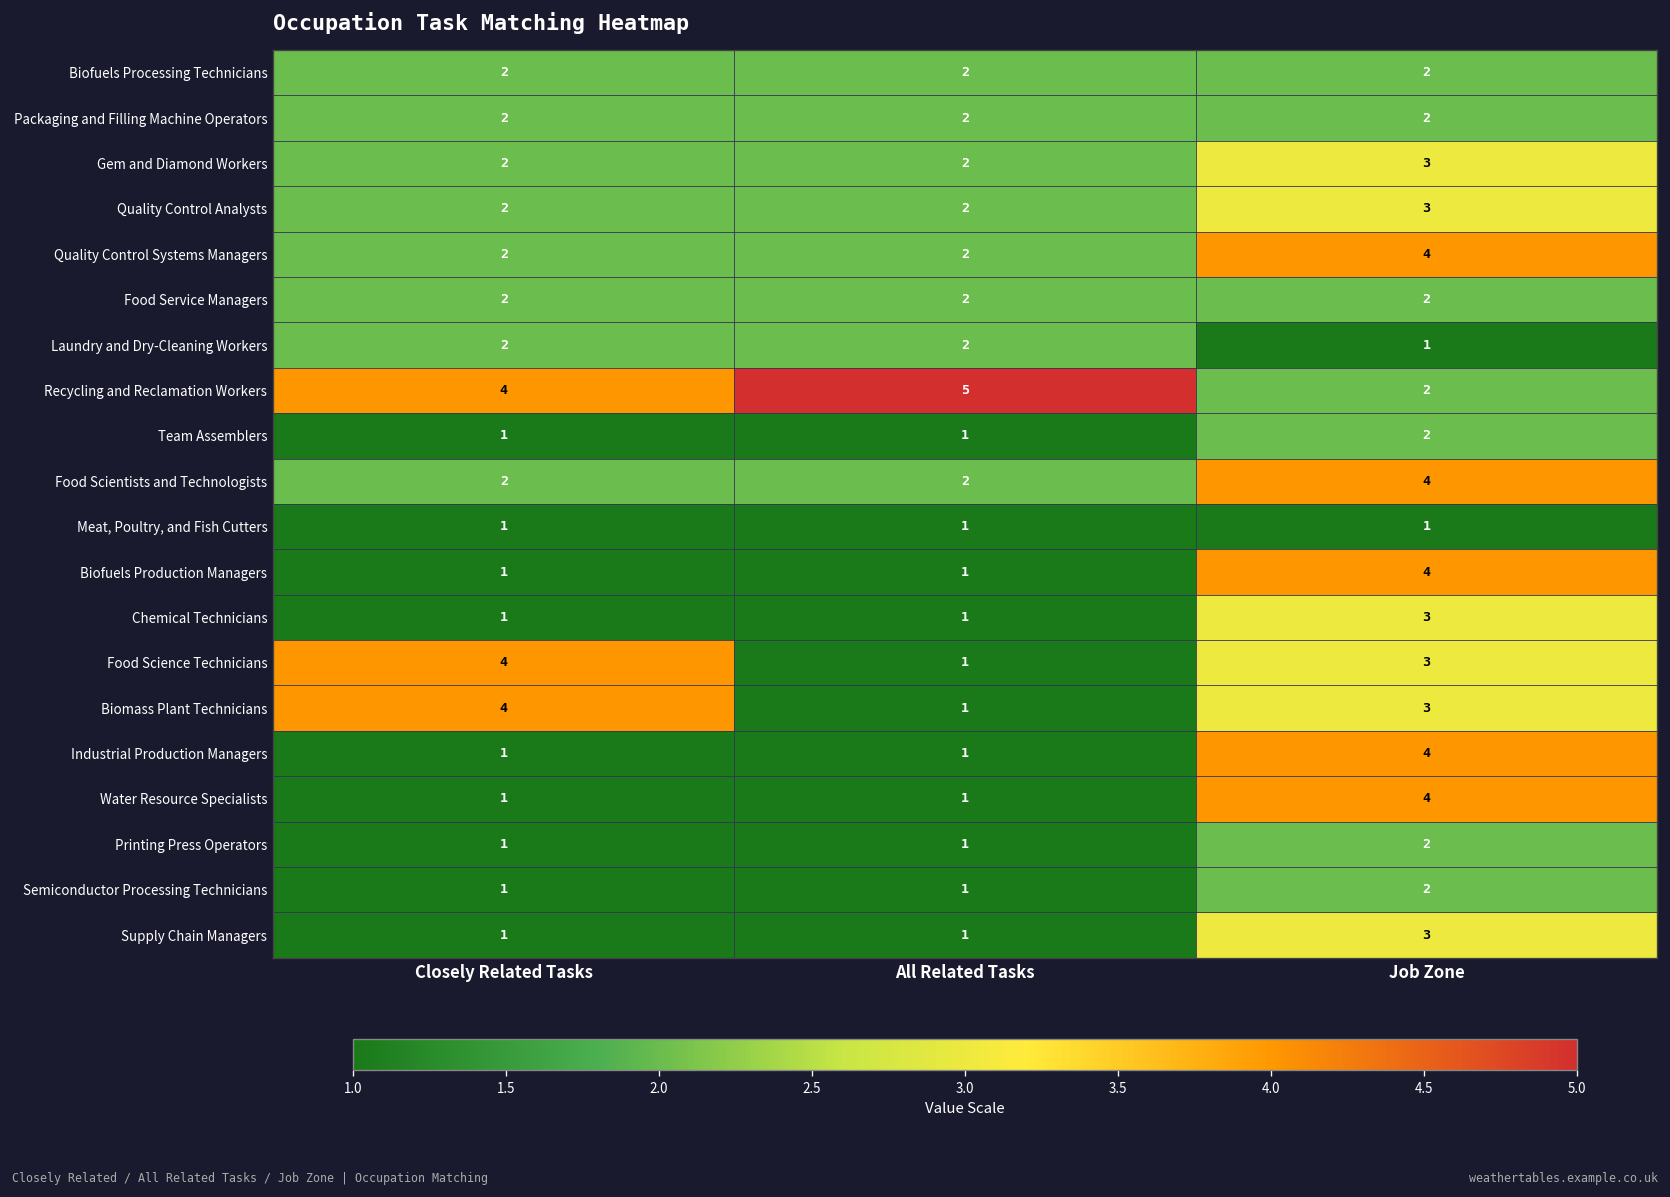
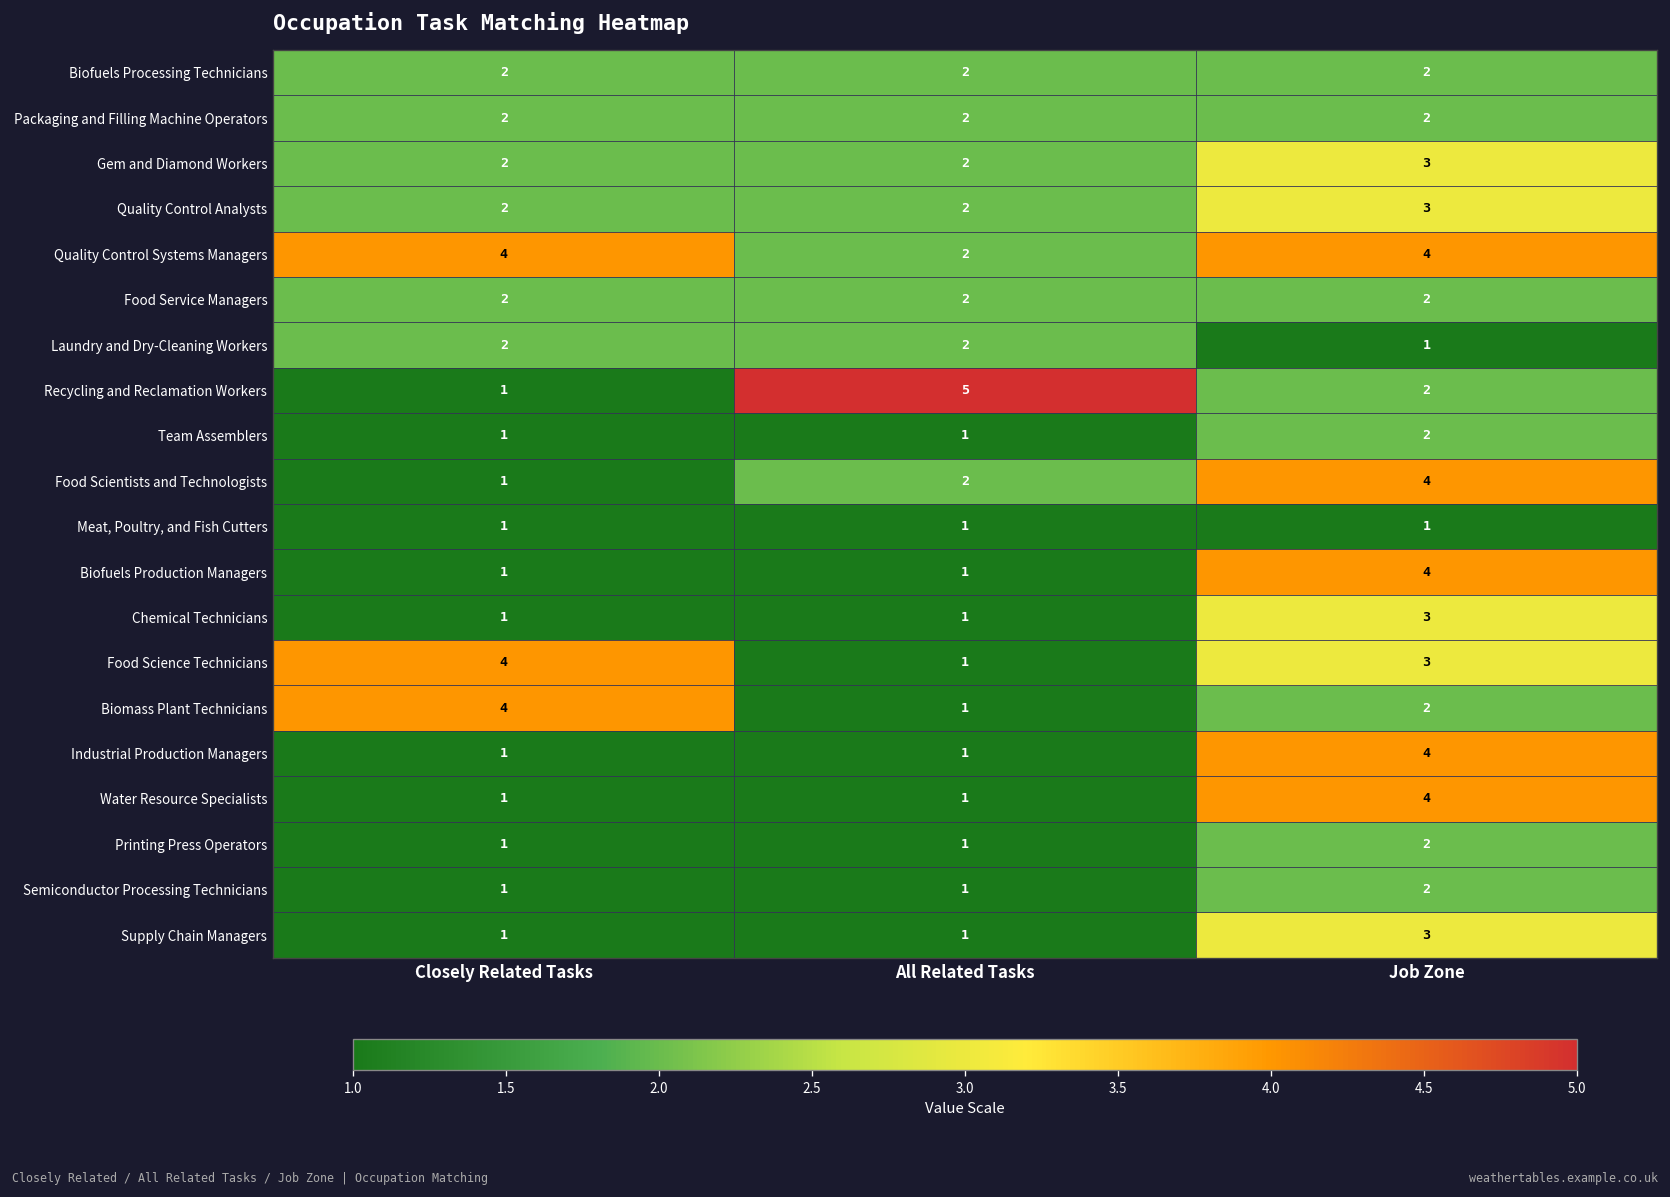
  {
    "Biofuels Processing Technicians": {
      "Closely Related Tasks": 2,
      "All Related Tasks": 2,
      "Job Zone": 2
    },
    "Packaging and Filling Machine Operators": {
      "Closely Related Tasks": 2,
      "All Related Tasks": 2,
      "Job Zone": 2
    },
    "Gem and Diamond Workers": {
      "Closely Related Tasks": 2,
      "All Related Tasks": 2,
      "Job Zone": 3
    },
    "Quality Control Analysts": {
      "Closely Related Tasks": 2,
      "All Related Tasks": 2,
      "Job Zone": 3
    },
    "Quality Control Systems Managers": {
-     "Closely Related Tasks": 2,
+     "Closely Related Tasks": 4,
      "All Related Tasks": 2,
      "Job Zone": 4
    },
    "Food Service Managers": {
      "Closely Related Tasks": 2,
      "All Related Tasks": 2,
      "Job Zone": 2
    },
    "Laundry and Dry-Cleaning Workers": {
      "Closely Related Tasks": 2,
      "All Related Tasks": 2,
      "Job Zone": 1
    },
    "Recycling and Reclamation Workers": {
-     "Closely Related Tasks": 4,
+     "Closely Related Tasks": 1,
      "All Related Tasks": 5,
      "Job Zone": 2
    },
    "Team Assemblers": {
      "Closely Related Tasks": 1,
      "All Related Tasks": 1,
      "Job Zone": 2
    },
    "Food Scientists and Technologists": {
-     "Closely Related Tasks": 2,
+     "Closely Related Tasks": 1,
      "All Related Tasks": 2,
      "Job Zone": 4
    },
    "Meat, Poultry, and Fish Cutters": {
      "Closely Related Tasks": 1,
      "All Related Tasks": 1,
      "Job Zone": 1
    },
    "Biofuels Production Managers": {
      "Closely Related Tasks": 1,
      "All Related Tasks": 1,
      "Job Zone": 4
    },
    "Chemical Technicians": {
      "Closely Related Tasks": 1,
      "All Related Tasks": 1,
      "Job Zone": 3
    },
    "Food Science Technicians": {
      "Closely Related Tasks": 4,
      "All Related Tasks": 1,
      "Job Zone": 3
    },
    "Biomass Plant Technicians": {
      "Closely Related Tasks": 4,
      "All Related Tasks": 1,
-     "Job Zone": 3
+     "Job Zone": 2
    },
    "Industrial Production Managers": {
      "Closely Related Tasks": 1,
      "All Related Tasks": 1,
      "Job Zone": 4
    },
    "Water Resource Specialists": {
      "Closely Related Tasks": 1,
      "All Related Tasks": 1,
      "Job Zone": 4
    },
    "Printing Press Operators": {
      "Closely Related Tasks": 1,
      "All Related Tasks": 1,
      "Job Zone": 2
    },
    "Semiconductor Processing Technicians": {
      "Closely Related Tasks": 1,
      "All Related Tasks": 1,
      "Job Zone": 2
    },
    "Supply Chain Managers": {
      "Closely Related Tasks": 1,
      "All Related Tasks": 1,
      "Job Zone": 3
    }
  }
